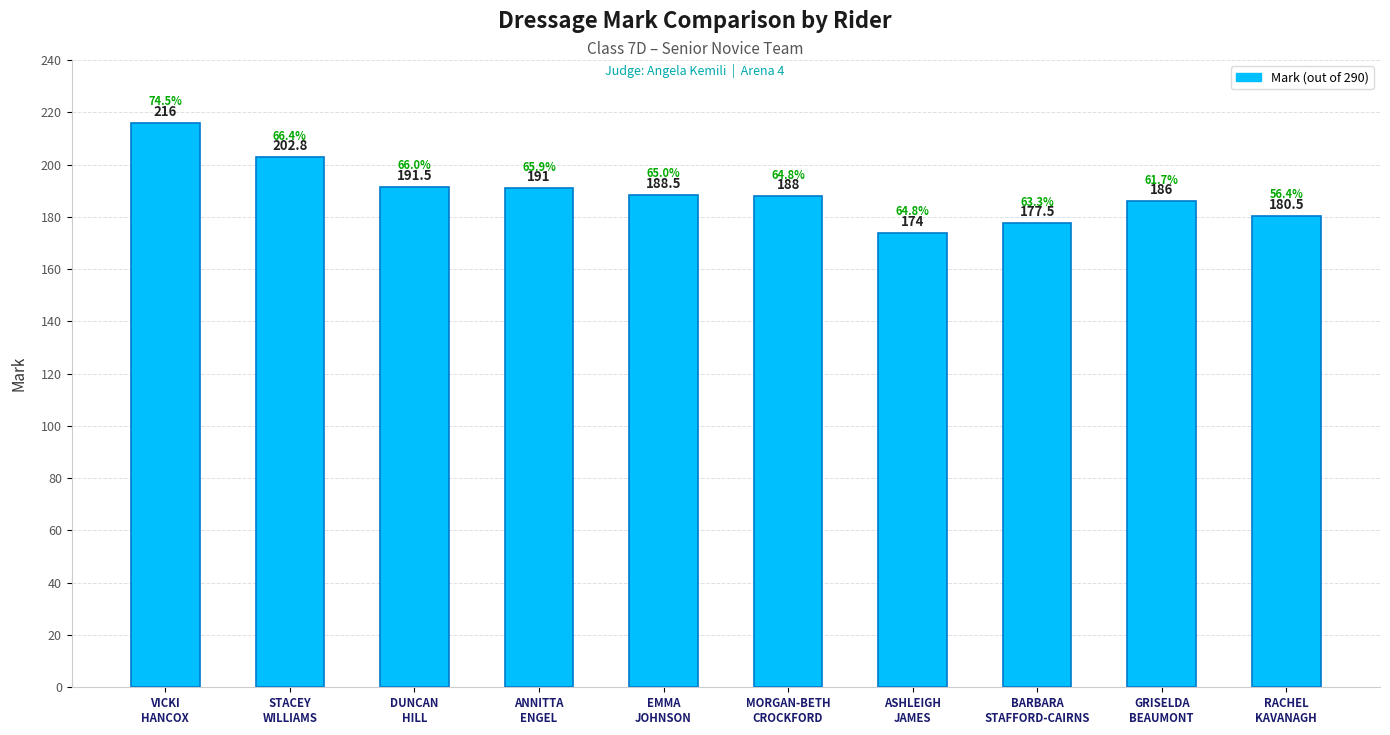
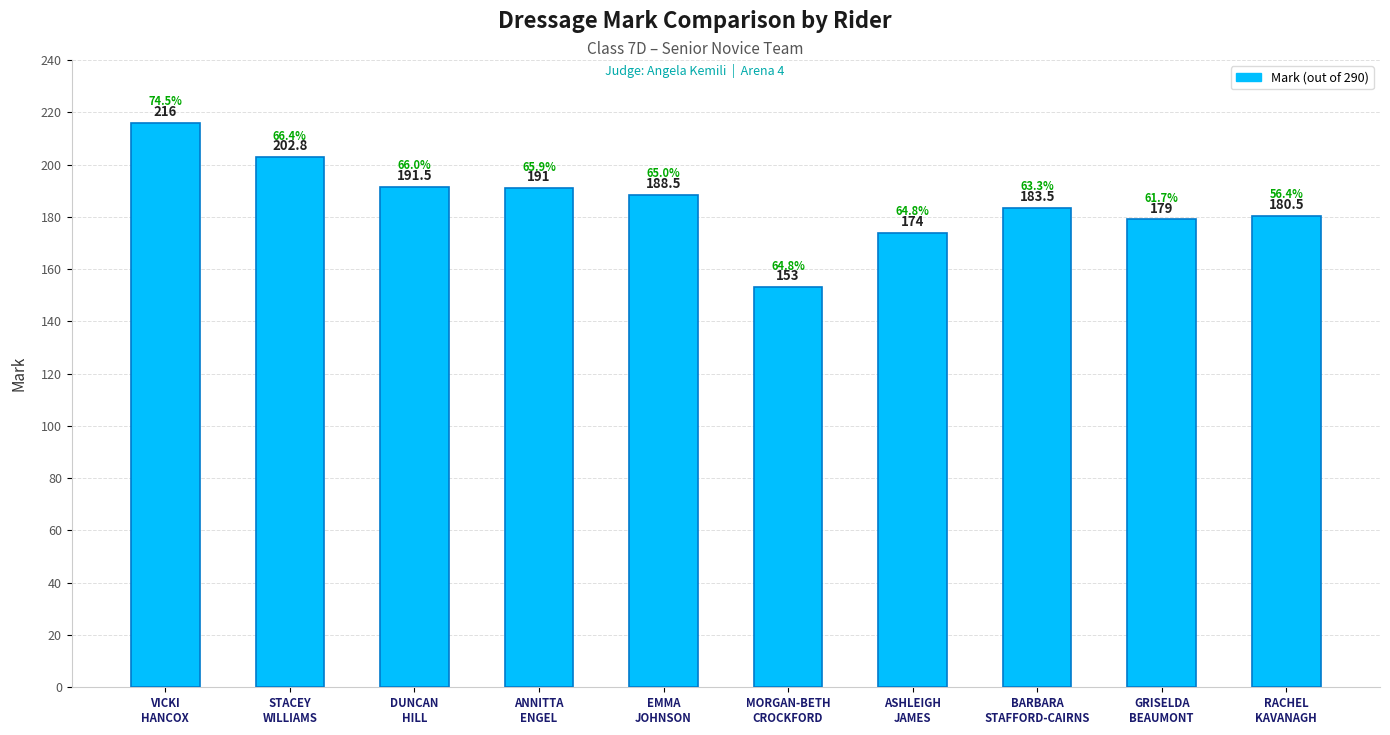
  {
-   "MORGAN-BETH CROCKFORD": 188,
-   "BARBARA STAFFORD-CAIRNS": 177.5,
-   "GRISELDA BEAUMONT": 186
+   "MORGAN-BETH CROCKFORD": 153,
+   "BARBARA STAFFORD-CAIRNS": 183.5,
+   "GRISELDA BEAUMONT": 179
  }
